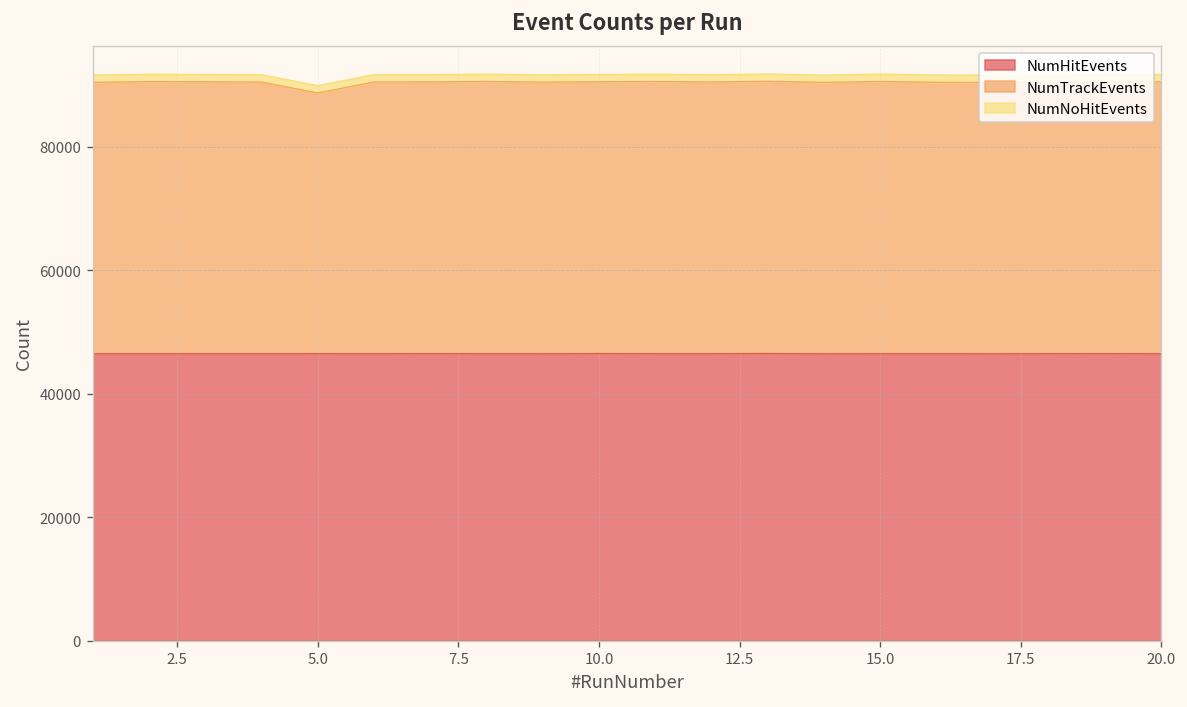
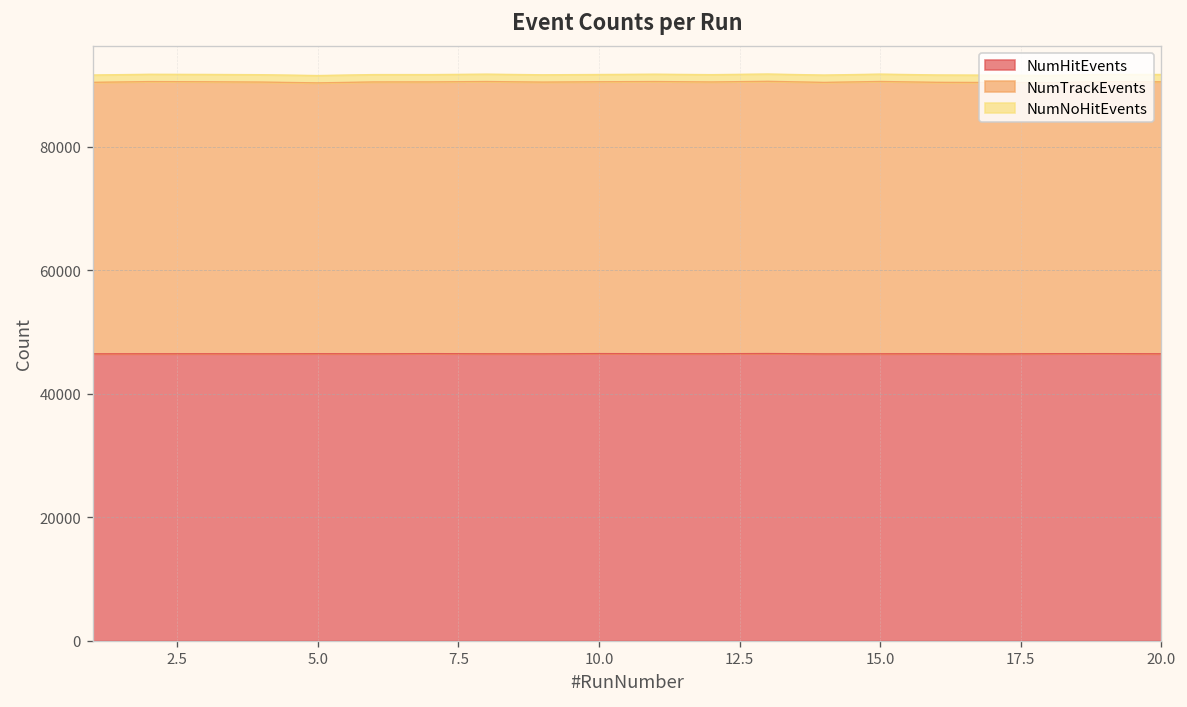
  {
    "NumHitEvents": {
      "5.0": 46000,
      "10.0": 47000,
      "15.0": 46000,
      "20.0": 46000
    },
    "NumTrackEvents": {
-     "5.0": 42000,
+     "5.0": 44000,
      "10.0": 44000,
      "15.0": 44000,
      "20.0": 44000
    },
    "NumNoHitEvents": {
      "5.0": 1000,
      "10.0": 1000,
      "15.0": 1000,
      "20.0": 1000
    }
  }
